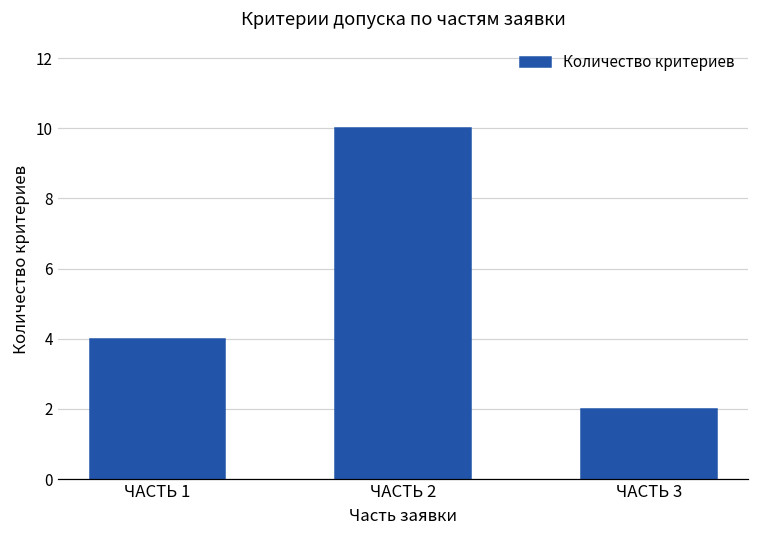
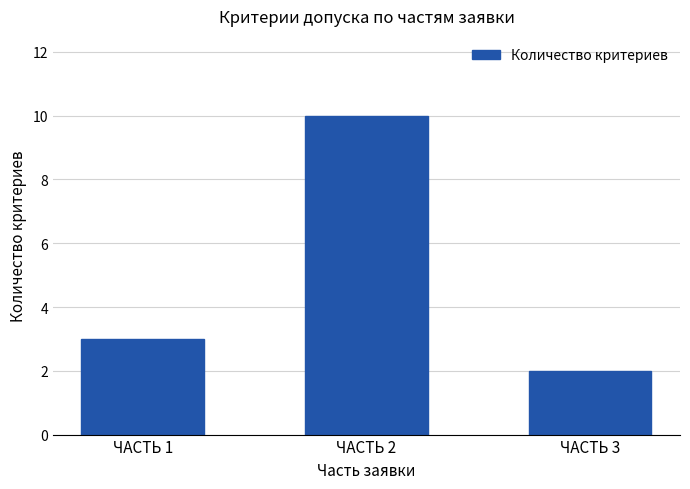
  {
-   "ЧАСТЬ 1": 4,
+   "ЧАСТЬ 1": 3,
    "ЧАСТЬ 2": 10,
    "ЧАСТЬ 3": 2
  }
